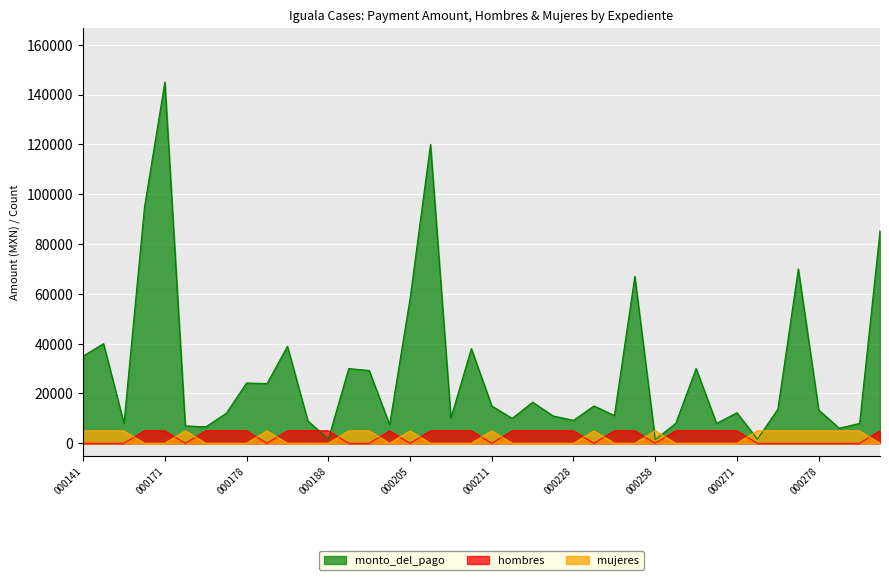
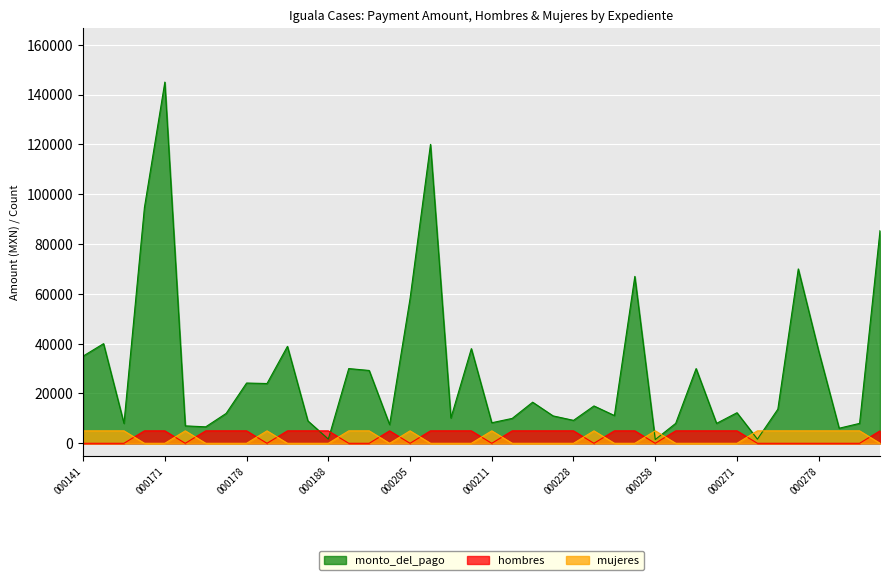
  {
    "monto_del_pago": {
      "000141": 35000,
      "000171": 145000,
      "000178": 24000,
      "000188": 2000,
      "000205": 58000,
-     "000211": 15000,
+     "000211": 8000,
      "000228": 9000,
      "000258": 2000,
      "000271": 12000,
-     "000278": 13000
+     "000278": 37000
    },
    "hombres": {
      "000141": 0,
      "000171": 5000,
      "000178": 5000,
      "000188": 5000,
      "000205": 0,
      "000211": 0,
      "000228": 5000,
      "000258": 0,
      "000271": 5000,
      "000278": 0
    },
    "mujeres": {
      "000141": 5000,
      "000171": 0,
      "000178": 0,
      "000188": 0,
      "000205": 5000,
      "000211": 5000,
      "000228": 0,
      "000258": 5000,
      "000271": 0,
      "000278": 5000
    }
  }
